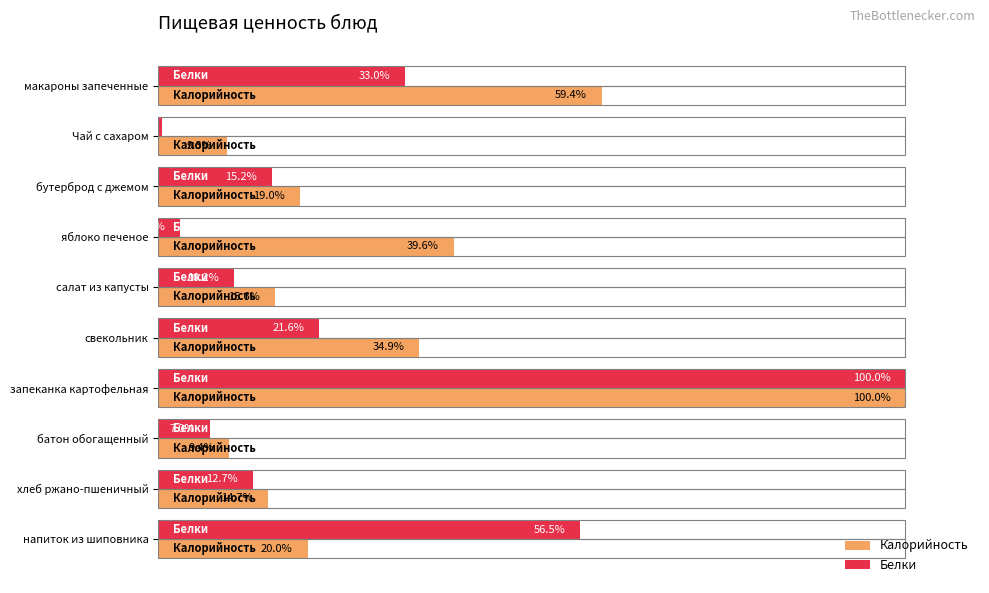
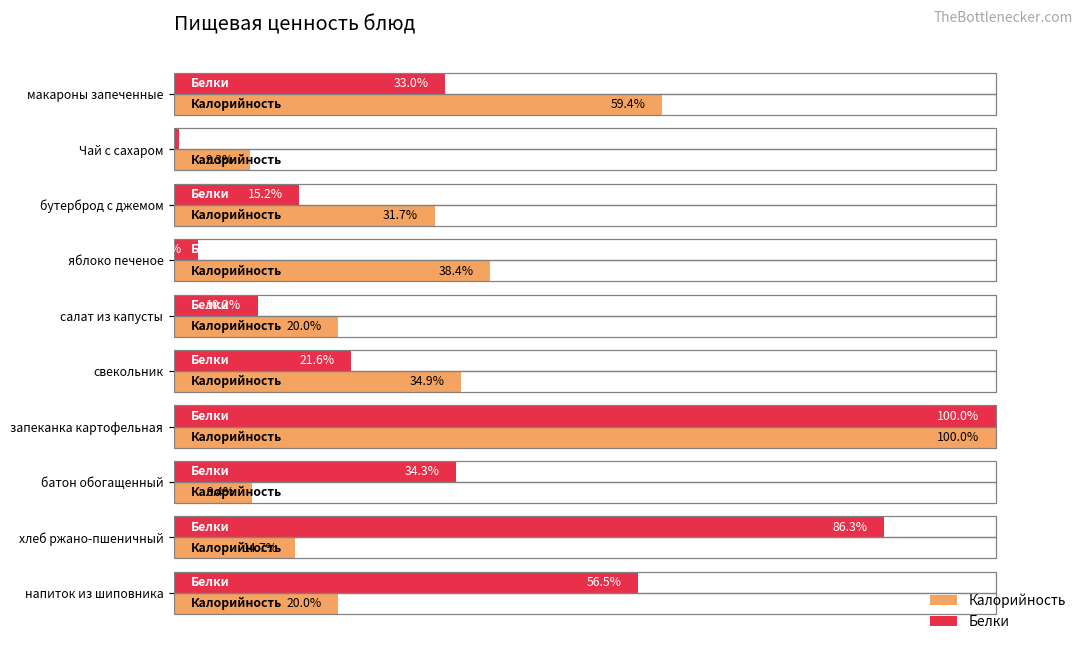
  {
    "Калорийность": {
      "макароны запеченные": "59.4%",
-     "бутерброд с джемом": "19.0%",
-     "яблоко печеное": "39.6%",
-     "салат из капусты": "15.6%",
+     "бутерброд с джемом": "31.7%",
+     "яблоко печеное": "38.4%",
+     "салат из капусты": "20.0%",
      "свекольник": "34.9%",
      "запеканка картофельная": "100.0%",
      "напиток из шиповника": "20.0%"
    },
    "Белки": {
      "макароны запеченные": "33.0%",
      "бутерброд с джемом": "15.2%",
      "свекольник": "21.6%",
      "запеканка картофельная": "100.0%",
-     "батон обогащенный": "7.0%",
-     "хлеб ржано-пшеничный": "12.7%",
+     "батон обогащенный": "34.3%",
+     "хлеб ржано-пшеничный": "86.3%",
      "напиток из шиповника": "56.5%"
    }
  }
